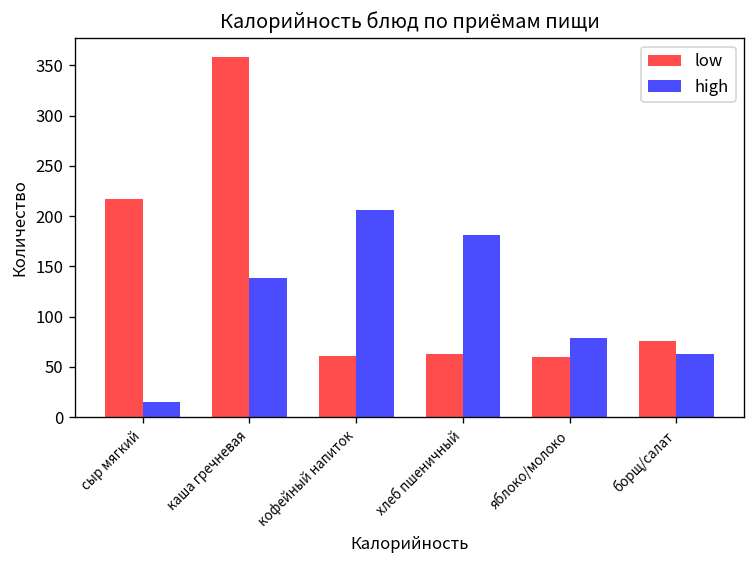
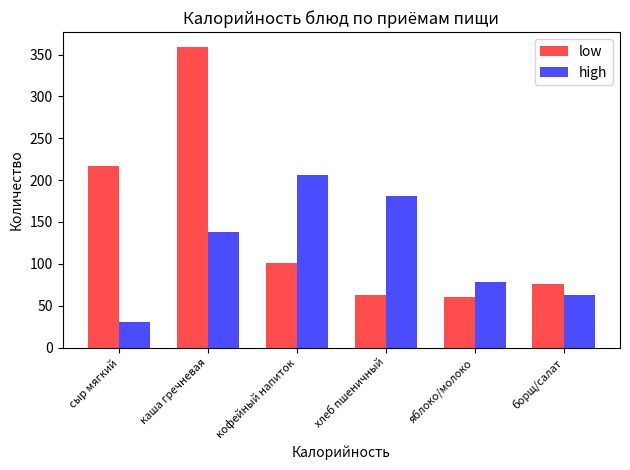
  {
    "low": {
      "сыр мягкий": 220,
      "каша гречневая": 360,
-     "кофейный напиток": 60,
+     "кофейный напиток": 100,
      "хлеб пшеничный": 60,
      "яблоко/молоко": 60,
      "борщ/салат": 80
    },
    "high": {
-     "сыр мягкий": 20,
+     "сыр мягкий": 30,
      "каша гречневая": 140,
      "кофейный напиток": 210,
      "хлеб пшеничный": 180,
      "яблоко/молоко": 80,
      "борщ/салат": 60
    }
  }
